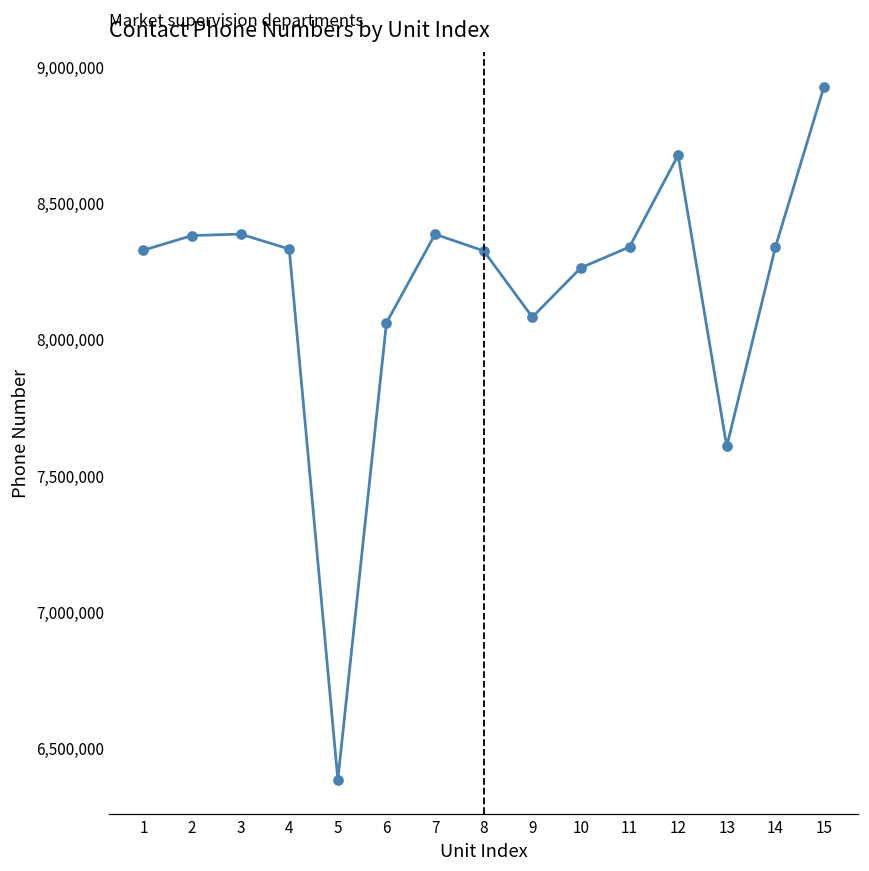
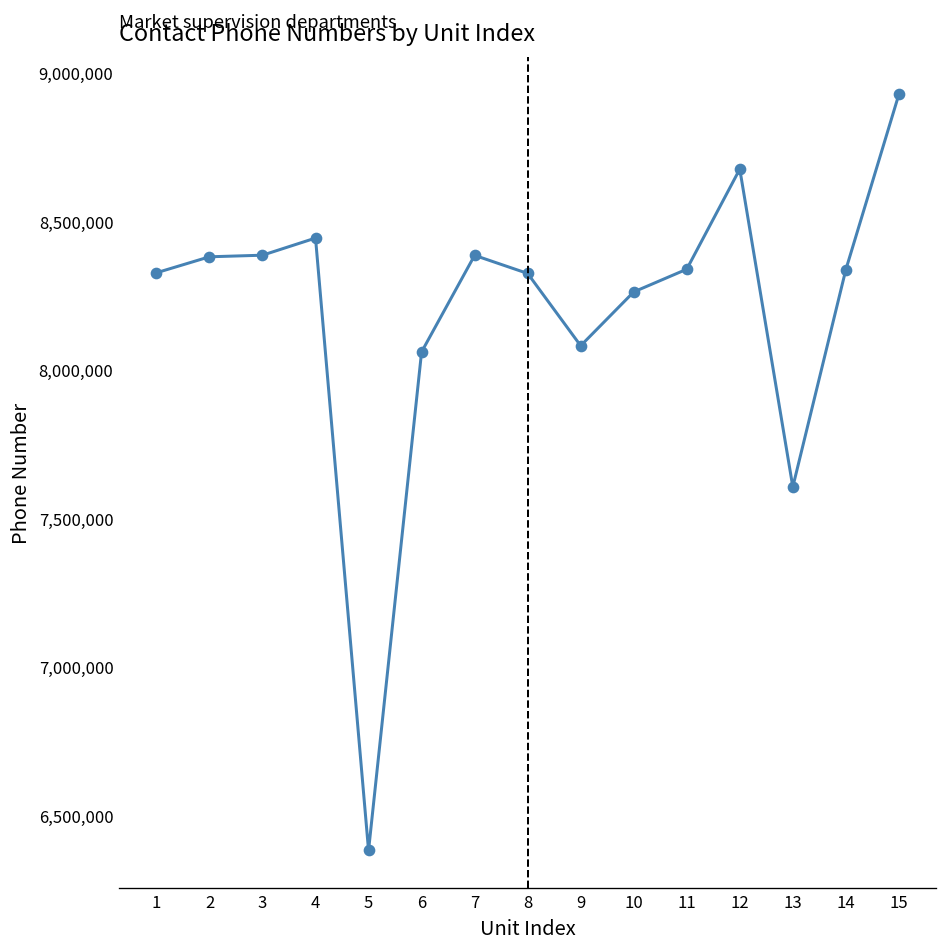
  {
    "1": "8,330,000",
    "2": "8,380,000",
    "3": "8,390,000",
-   "4": "8,330,000",
+   "4": "8,440,000",
    "5": "6,380,000",
    "6": "8,060,000",
    "7": "8,390,000",
    "8": "8,330,000",
    "9": "8,080,000",
    "10": "8,260,000",
    "11": "8,340,000",
    "12": "8,680,000",
    "13": "7,610,000",
    "14": "8,340,000",
    "15": "8,930,000"
  }
